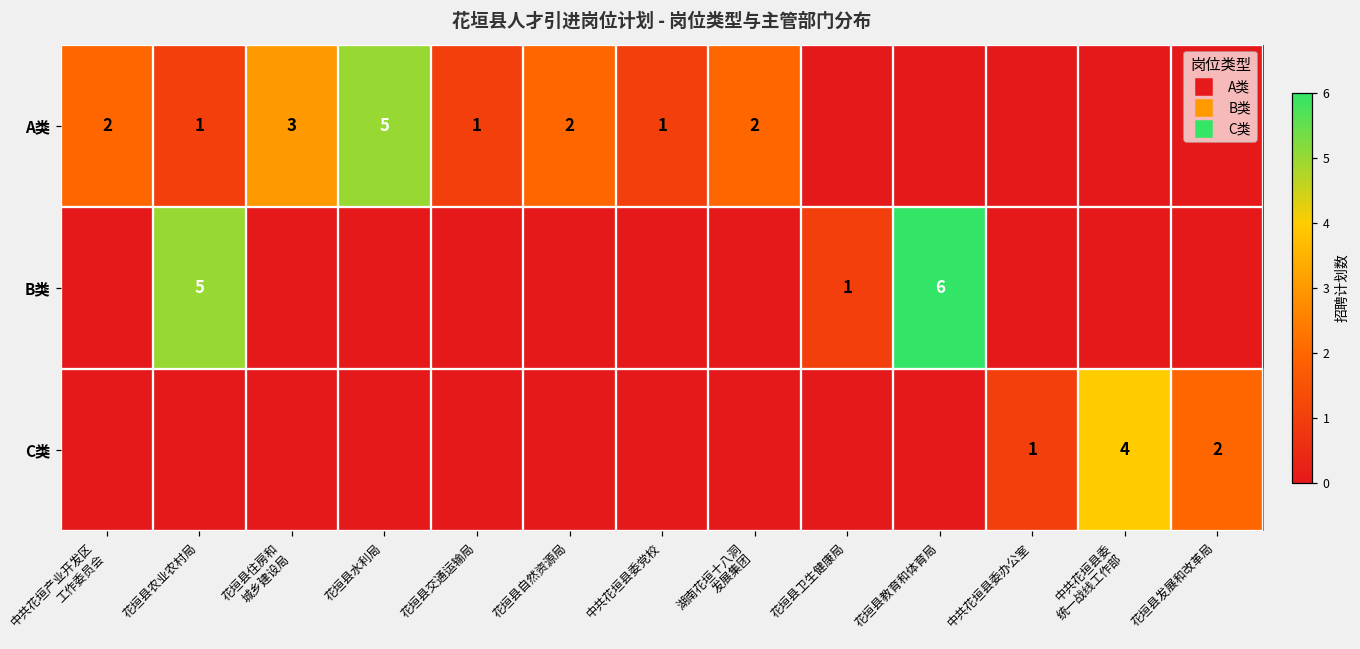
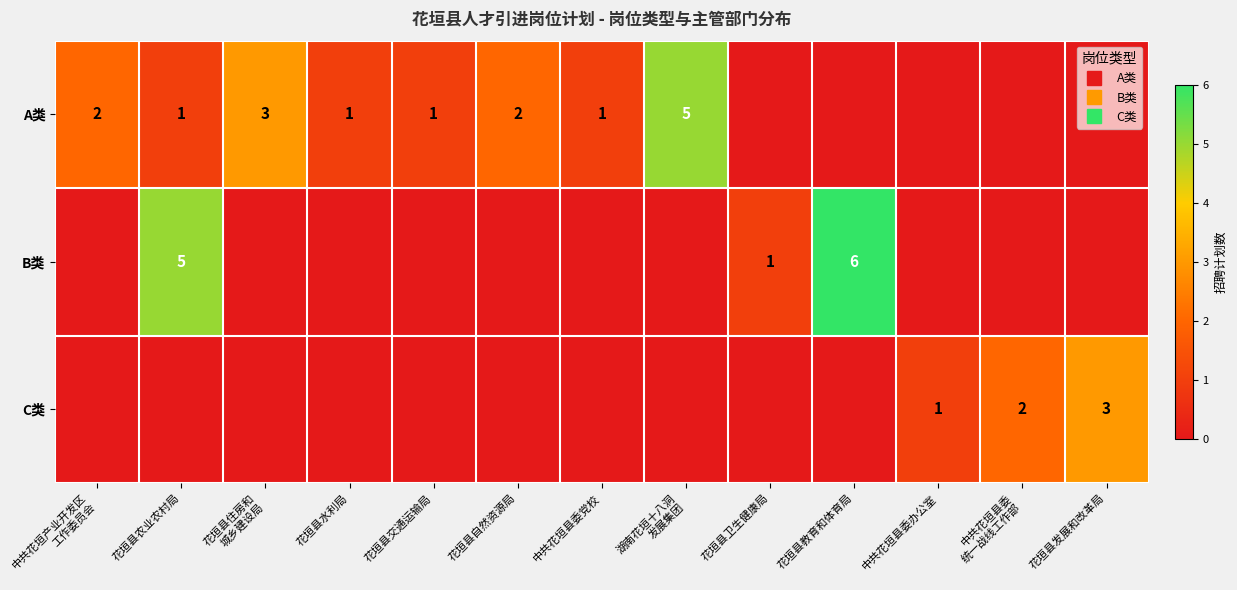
  {
    "A类": {
      "中共花垣产业开发区 工作委员会": 2,
      "花垣县农业农村局": 1,
      "花垣县住房和 城乡建设局": 3,
-     "花垣县水利局": 5,
+     "花垣县水利局": 1,
      "花垣县交通运输局": 1,
      "花垣县自然资源局": 2,
      "中共花垣县委党校": 1,
-     "湖南花垣十八洞 发展集团": 2
+     "湖南花垣十八洞 发展集团": 5
    },
    "B类": {
      "花垣县农业农村局": 5,
      "花垣县卫生健康局": 1,
      "花垣县教育和体育局": 6
    },
    "C类": {
      "中共花垣县委办公室": 1,
-     "中共花垣县委 统一战线工作部": 4,
-     "花垣县发展和改革局": 2
+     "中共花垣县委 统一战线工作部": 2,
+     "花垣县发展和改革局": 3
    }
  }
